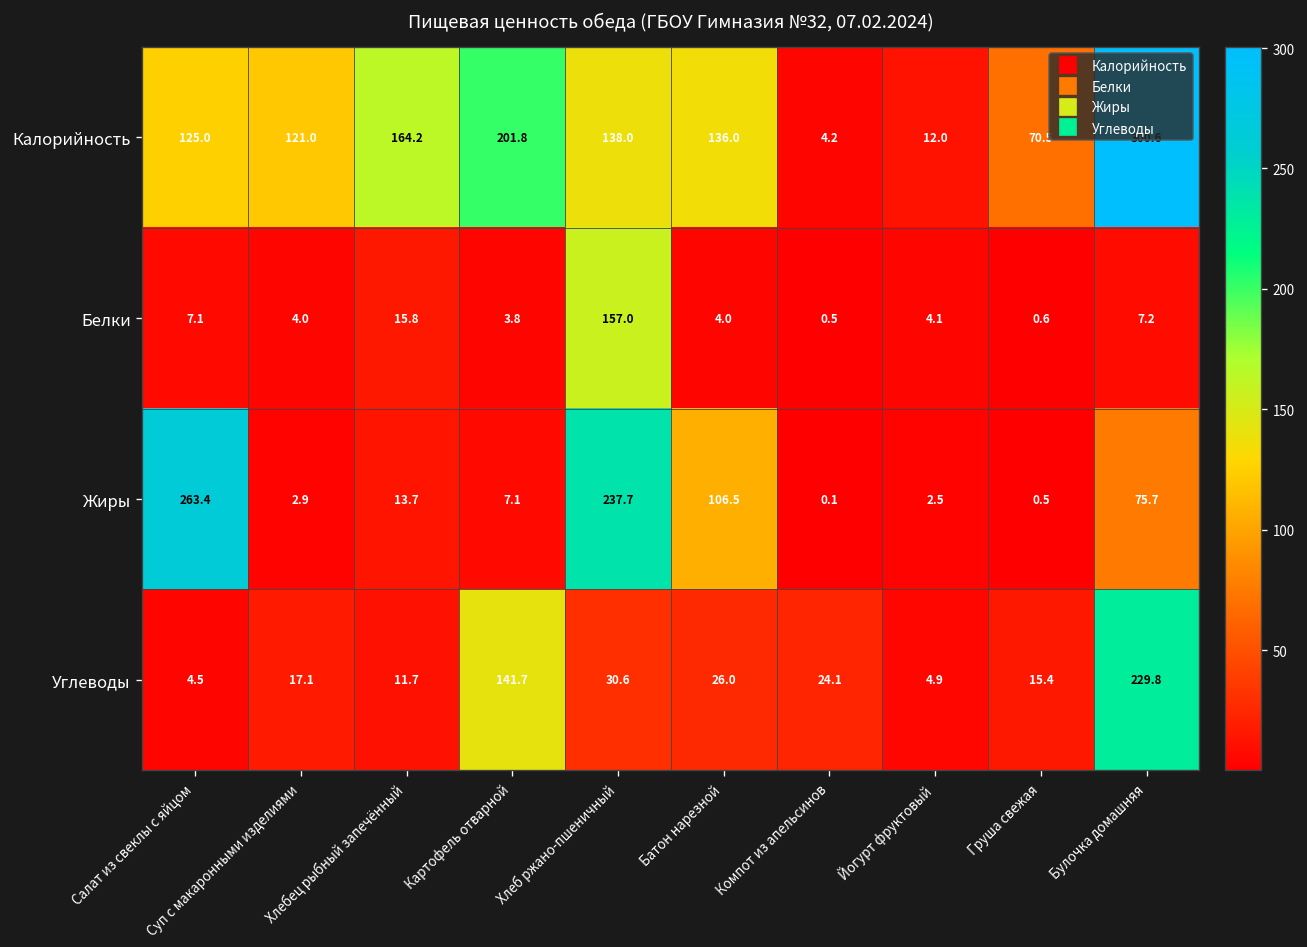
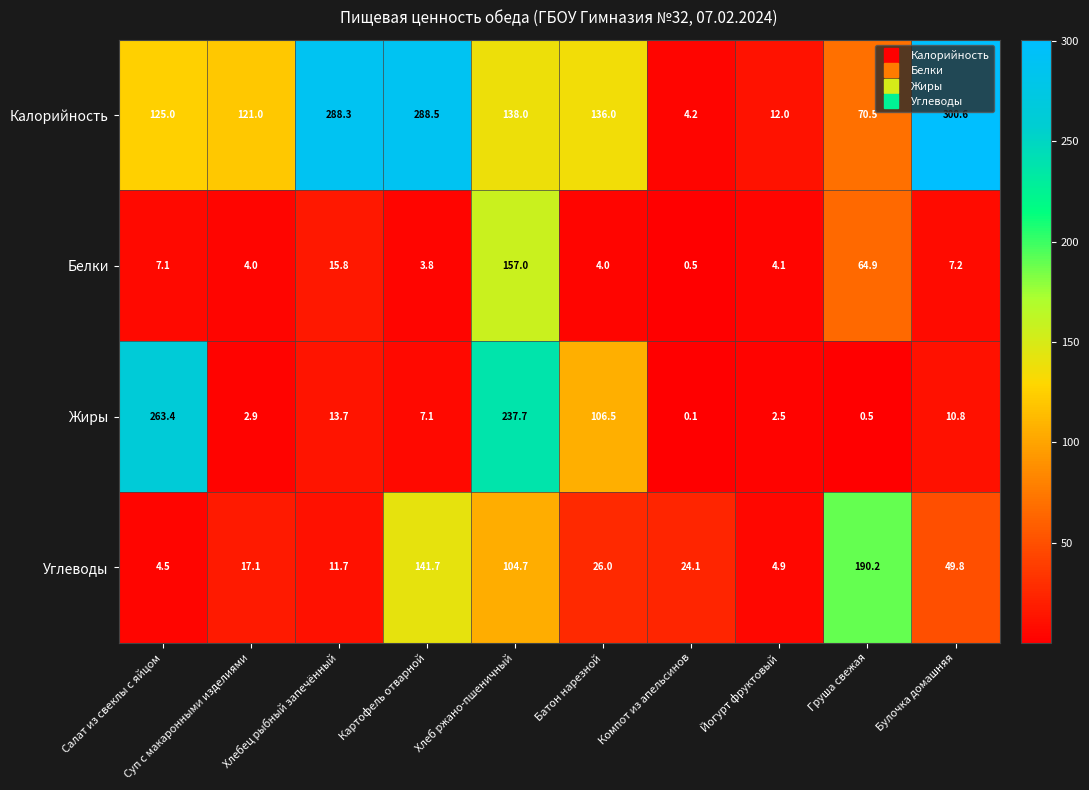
  {
    "Калорийность": {
      "Салат из свеклы с яйцом": 125.0,
      "Суп с макаронными изделиями": 121.0,
-     "Хлебец рыбный запечённый": 164.2,
-     "Картофель отварной": 201.8,
+     "Хлебец рыбный запечённый": 288.3,
+     "Картофель отварной": 288.5,
      "Хлеб ржано-пшеничный": 138.0,
      "Батон нарезной": 136.0,
      "Компот из апельсинов": 4.2,
      "Йогурт фруктовый": 12.0
    },
    "Белки": {
      "Салат из свеклы с яйцом": 7.1,
      "Суп с макаронными изделиями": 4.0,
      "Хлебец рыбный запечённый": 15.8,
      "Картофель отварной": 3.8,
      "Хлеб ржано-пшеничный": 157.0,
      "Батон нарезной": 4.0,
      "Компот из апельсинов": 0.5,
      "Йогурт фруктовый": 4.1,
-     "Груша свежая": 0.6,
+     "Груша свежая": 64.9,
      "Булочка домашняя": 7.2
    },
    "Жиры": {
      "Салат из свеклы с яйцом": 263.4,
      "Суп с макаронными изделиями": 2.9,
      "Хлебец рыбный запечённый": 13.7,
      "Картофель отварной": 7.1,
      "Хлеб ржано-пшеничный": 237.7,
      "Батон нарезной": 106.5,
      "Компот из апельсинов": 0.1,
      "Йогурт фруктовый": 2.5,
      "Груша свежая": 0.5,
-     "Булочка домашняя": 75.7
+     "Булочка домашняя": 10.8
    },
    "Углеводы": {
      "Салат из свеклы с яйцом": 4.5,
      "Суп с макаронными изделиями": 17.1,
      "Хлебец рыбный запечённый": 11.7,
      "Картофель отварной": 141.7,
-     "Хлеб ржано-пшеничный": 30.6,
+     "Хлеб ржано-пшеничный": 104.7,
      "Батон нарезной": 26.0,
      "Компот из апельсинов": 24.1,
      "Йогурт фруктовый": 4.9,
-     "Груша свежая": 15.4,
-     "Булочка домашняя": 229.8
+     "Груша свежая": 190.2,
+     "Булочка домашняя": 49.8
    }
  }
